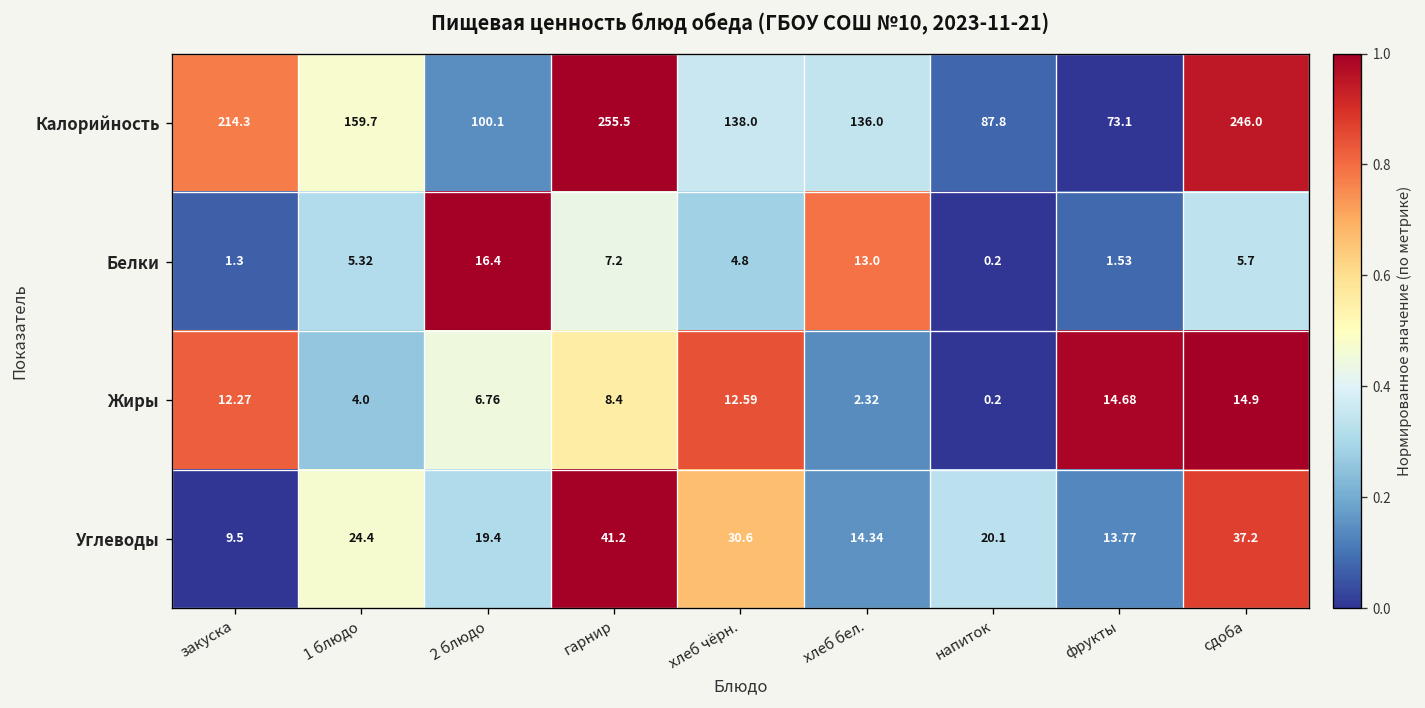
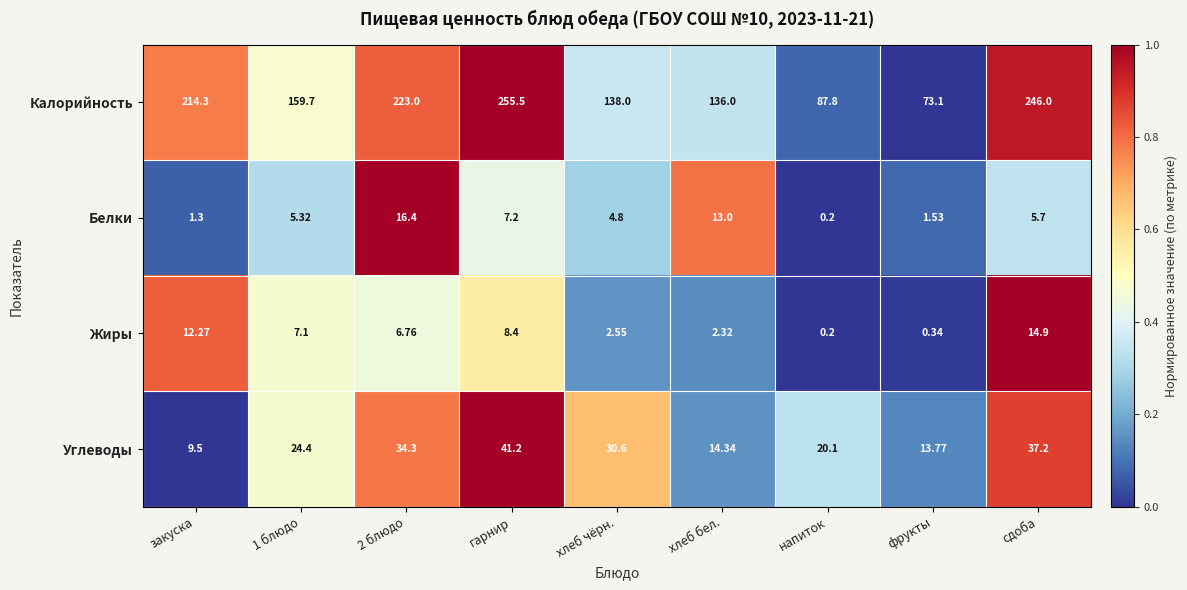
  {
    "Калорийность": {
      "закуска": 214.3,
      "1 блюдо": 159.7,
-     "2 блюдо": 100.1,
+     "2 блюдо": 223.0,
      "гарнир": 255.5,
      "хлеб чёрн.": 138.0,
      "хлеб бел.": 136.0,
      "напиток": 87.8,
      "фрукты": 73.1,
      "сдоба": 246.0
    },
    "Белки": {
      "закуска": 1.3,
      "1 блюдо": 5.32,
      "2 блюдо": 16.4,
      "гарнир": 7.2,
      "хлеб чёрн.": 4.8,
      "хлеб бел.": 13.0,
      "напиток": 0.2,
      "фрукты": 1.53,
      "сдоба": 5.7
    },
    "Жиры": {
      "закуска": 12.27,
-     "1 блюдо": 4.0,
+     "1 блюдо": 7.1,
      "2 блюдо": 6.76,
      "гарнир": 8.4,
-     "хлеб чёрн.": 12.59,
+     "хлеб чёрн.": 2.55,
      "хлеб бел.": 2.32,
      "напиток": 0.2,
-     "фрукты": 14.68,
+     "фрукты": 0.34,
      "сдоба": 14.9
    },
    "Углеводы": {
      "закуска": 9.5,
      "1 блюдо": 24.4,
-     "2 блюдо": 19.4,
+     "2 блюдо": 34.3,
      "гарнир": 41.2,
      "хлеб чёрн.": 30.6,
      "хлеб бел.": 14.34,
      "напиток": 20.1,
      "фрукты": 13.77,
      "сдоба": 37.2
    }
  }
